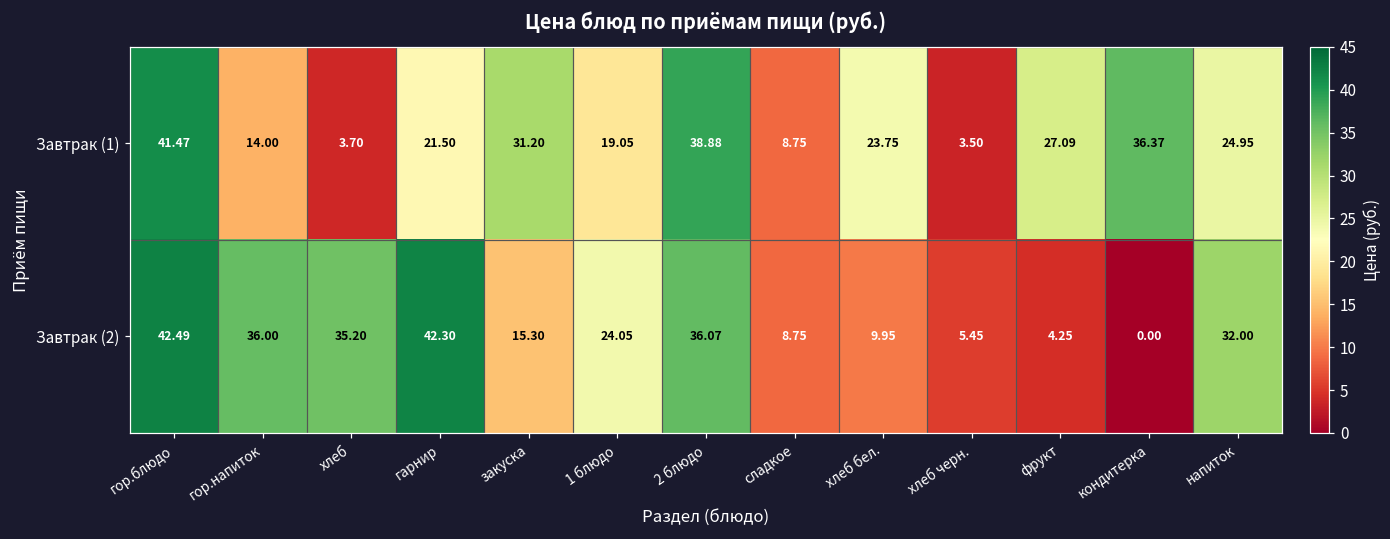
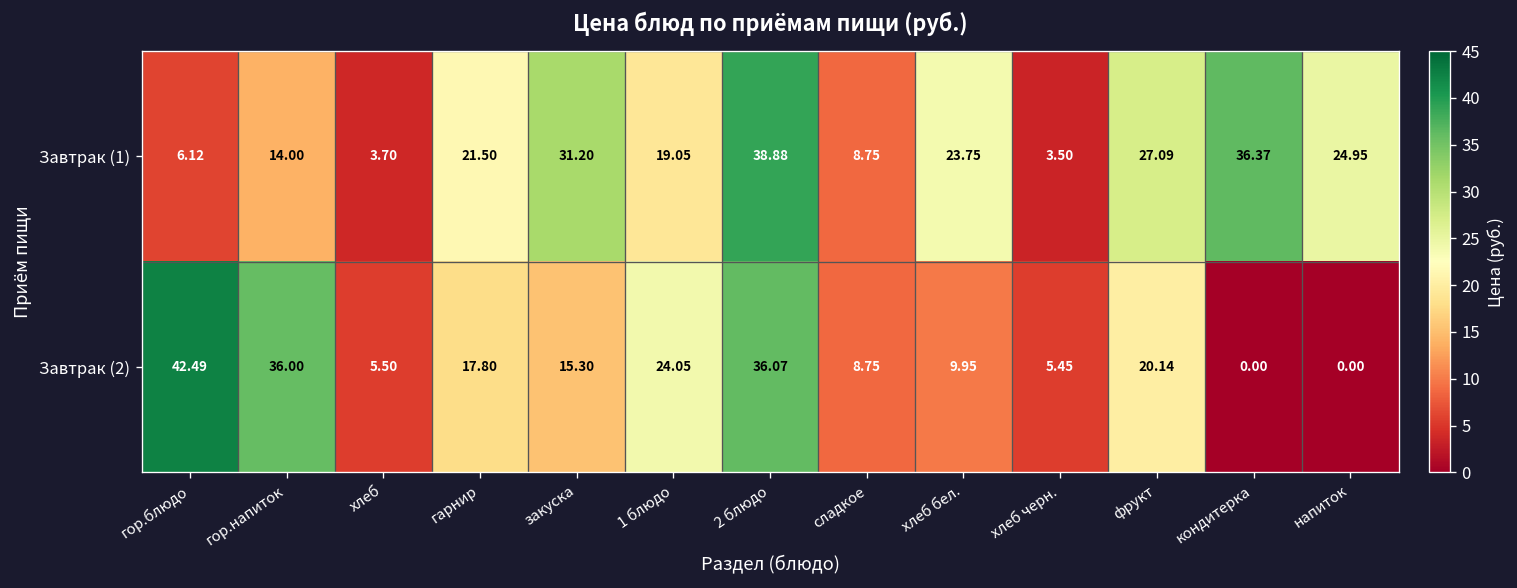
  {
    "Завтрак (1)": {
-     "гор.блюдо": 41.47,
+     "гор.блюдо": 6.12,
      "гор.напиток": 14.00,
      "хлеб": 3.70,
      "гарнир": 21.50,
      "закуска": 31.20,
      "1 блюдо": 19.05,
      "2 блюдо": 38.88,
      "сладкое": 8.75,
      "хлеб бел.": 23.75,
      "хлеб черн.": 3.50,
      "фрукт": 27.09,
      "кондитерка": 36.37,
      "напиток": 24.95
    },
    "Завтрак (2)": {
      "гор.блюдо": 42.49,
      "гор.напиток": 36.00,
-     "хлеб": 35.20,
-     "гарнир": 42.30,
+     "хлеб": 5.50,
+     "гарнир": 17.80,
      "закуска": 15.30,
      "1 блюдо": 24.05,
      "2 блюдо": 36.07,
      "сладкое": 8.75,
      "хлеб бел.": 9.95,
      "хлеб черн.": 5.45,
-     "фрукт": 4.25,
+     "фрукт": 20.14,
      "кондитерка": 0.00,
-     "напиток": 32.00
+     "напиток": 0.00
    }
  }
